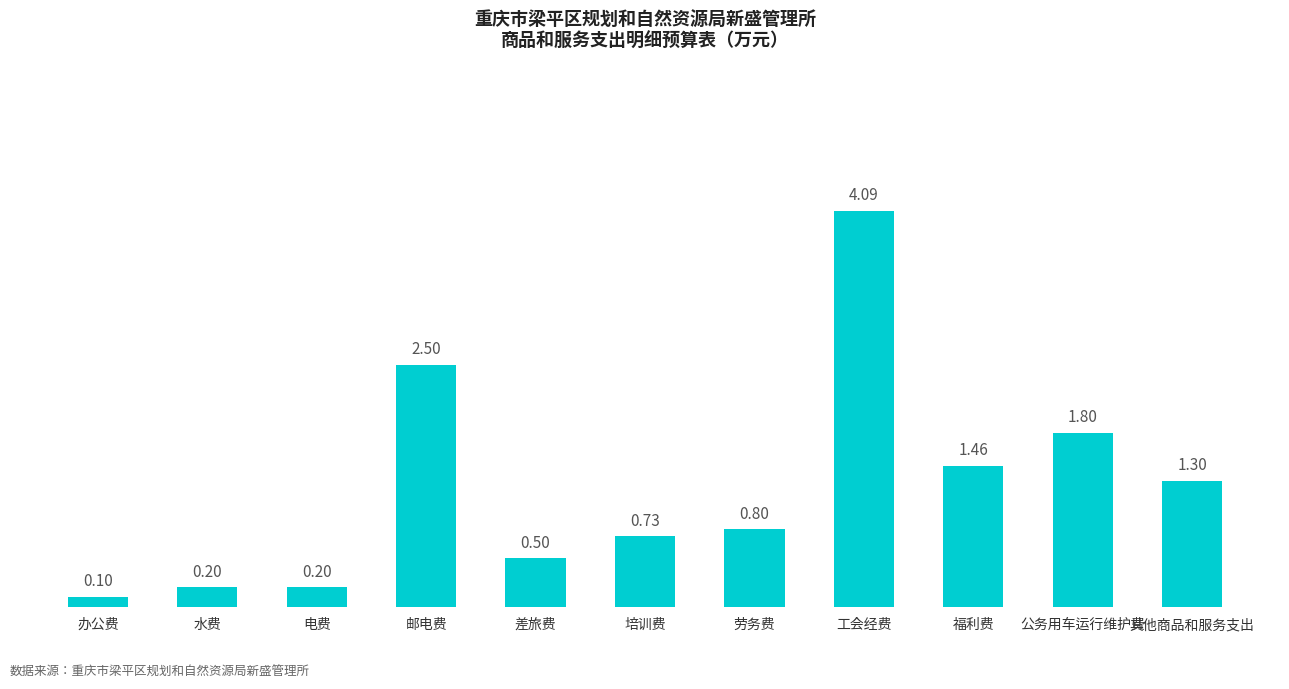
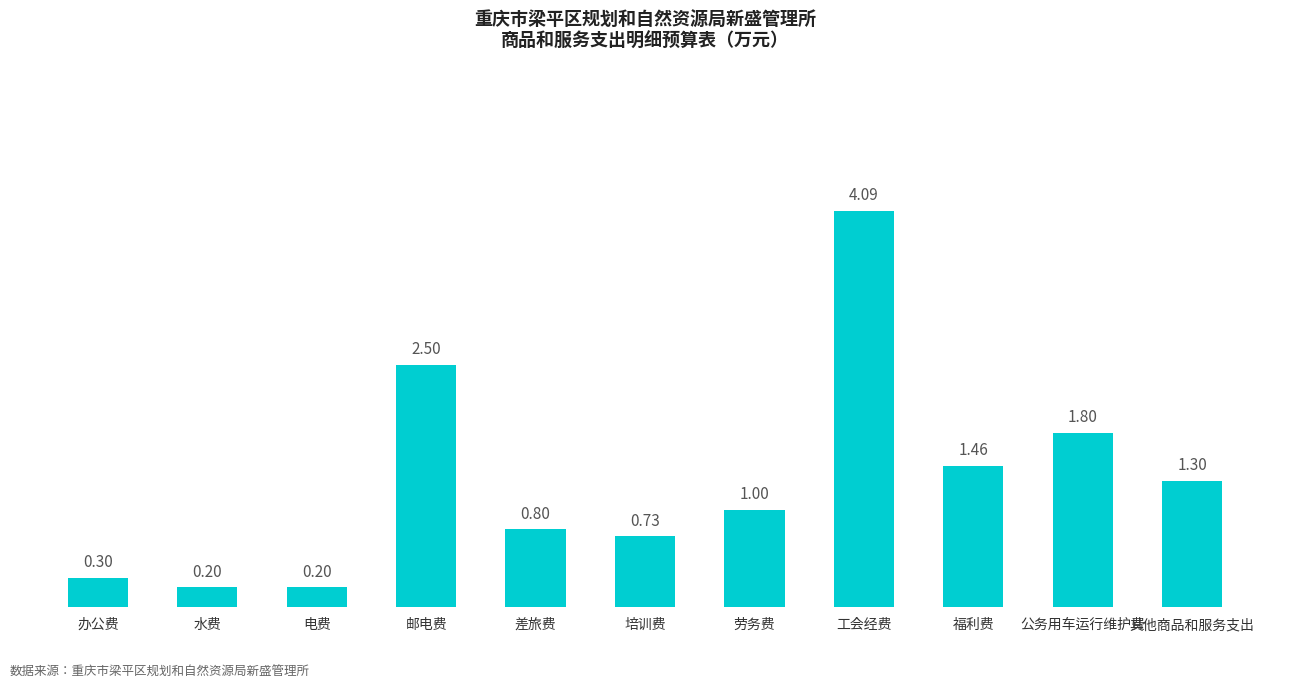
  {
-   "办公费": 0.10,
+   "办公费": 0.30,
    "水费": 0.20,
    "电费": 0.20,
    "邮电费": 2.50,
-   "差旅费": 0.50,
+   "差旅费": 0.80,
    "培训费": 0.73,
-   "劳务费": 0.80,
+   "劳务费": 1.00,
    "工会经费": 4.09,
    "福利费": 1.46,
    "公务用车运行维护费": 1.80,
    "其他商品和服务支出": 1.30
  }
